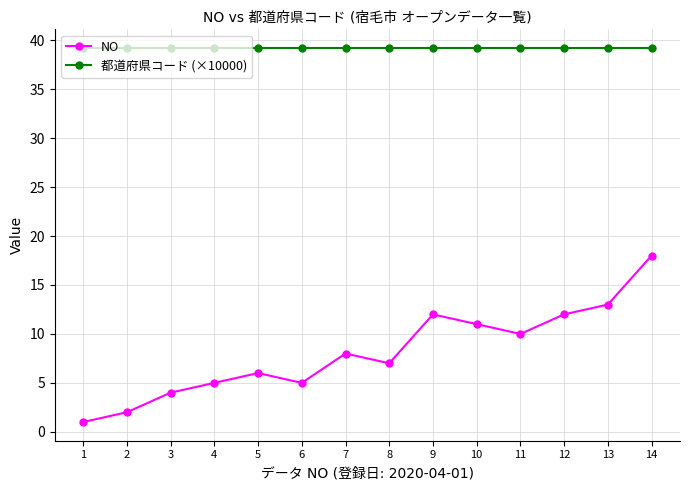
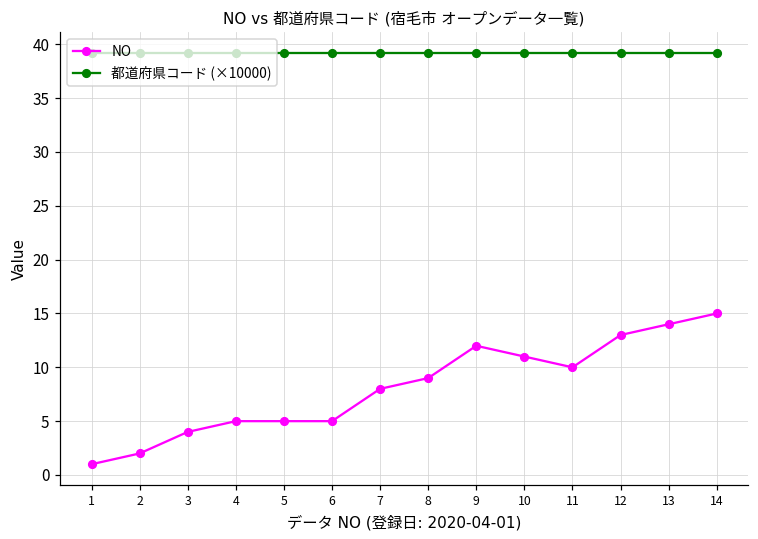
  {
    "NO": {
      "1": 1,
      "2": 2,
      "3": 4,
      "4": 5,
-     "5": 6,
+     "5": 5,
      "6": 5,
      "7": 8,
-     "8": 7,
+     "8": 9,
      "9": 12,
      "10": 11,
      "11": 10,
-     "12": 12,
-     "13": 13,
-     "14": 18
+     "12": 13,
+     "13": 14,
+     "14": 15
    },
    "都道府県コード (×10000)": {
      "5": 39,
      "6": 39,
      "7": 39,
      "8": 39,
      "9": 39,
      "10": 39,
      "11": 39,
      "12": 39,
      "13": 39,
      "14": 39
    }
  }
